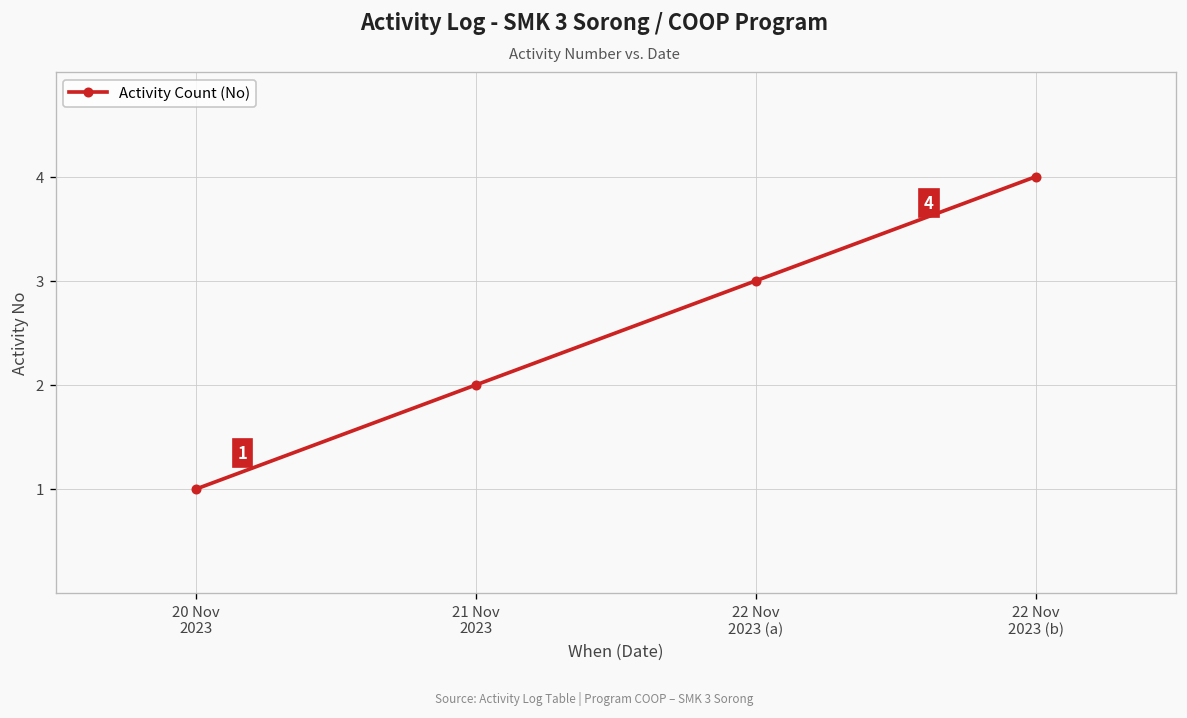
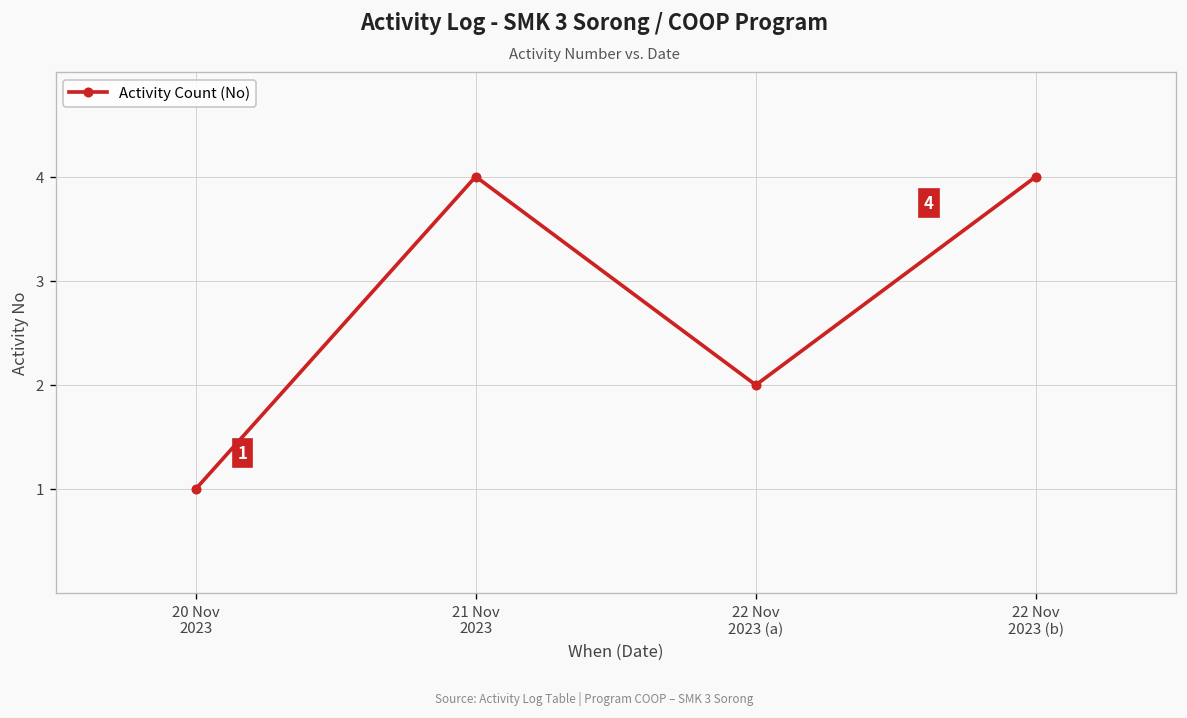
  {
    "20 Nov 2023": 1,
-   "21 Nov 2023": 2,
-   "22 Nov 2023 (a)": 3,
+   "21 Nov 2023": 4,
+   "22 Nov 2023 (a)": 2,
    "22 Nov 2023 (b)": 4
  }
